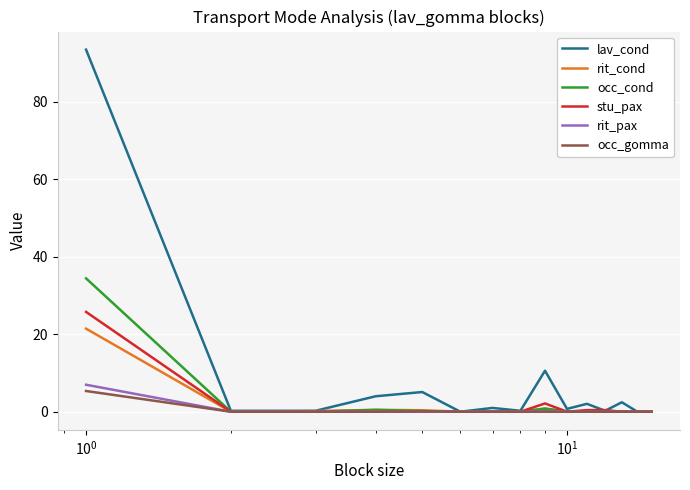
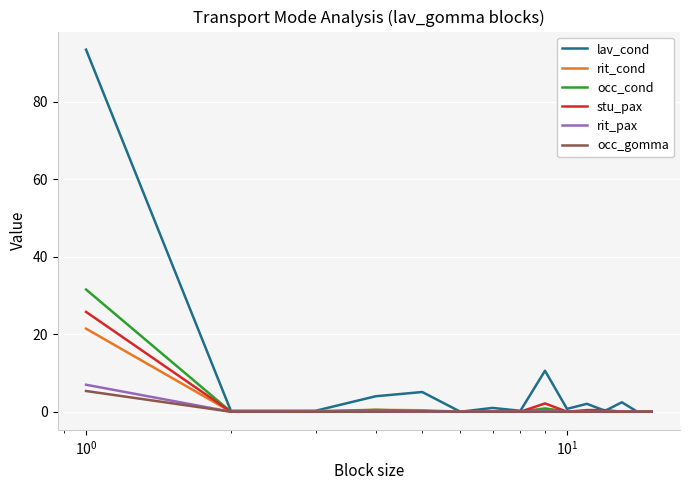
  {
    "lav_cond": {
      "10^0": 94
    },
    "rit_cond": {
      "10^0": 21
    },
    "occ_cond": {
-     "10^0": 34
+     "10^0": 32
    },
    "stu_pax": {
      "10^0": 26
    },
    "rit_pax": {
      "10^0": 7
    },
    "occ_gomma": {
      "10^0": 5
    }
  }
